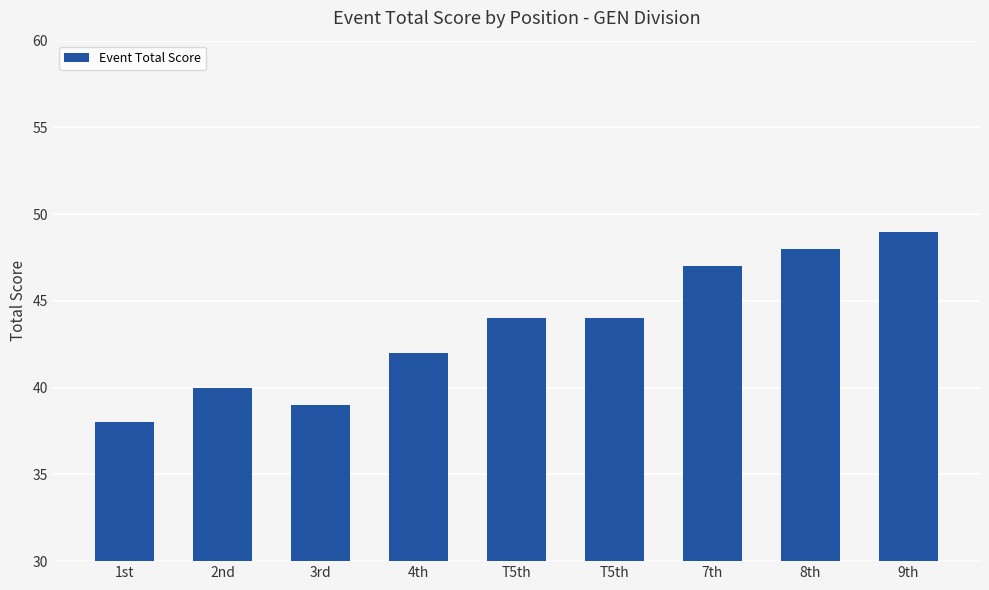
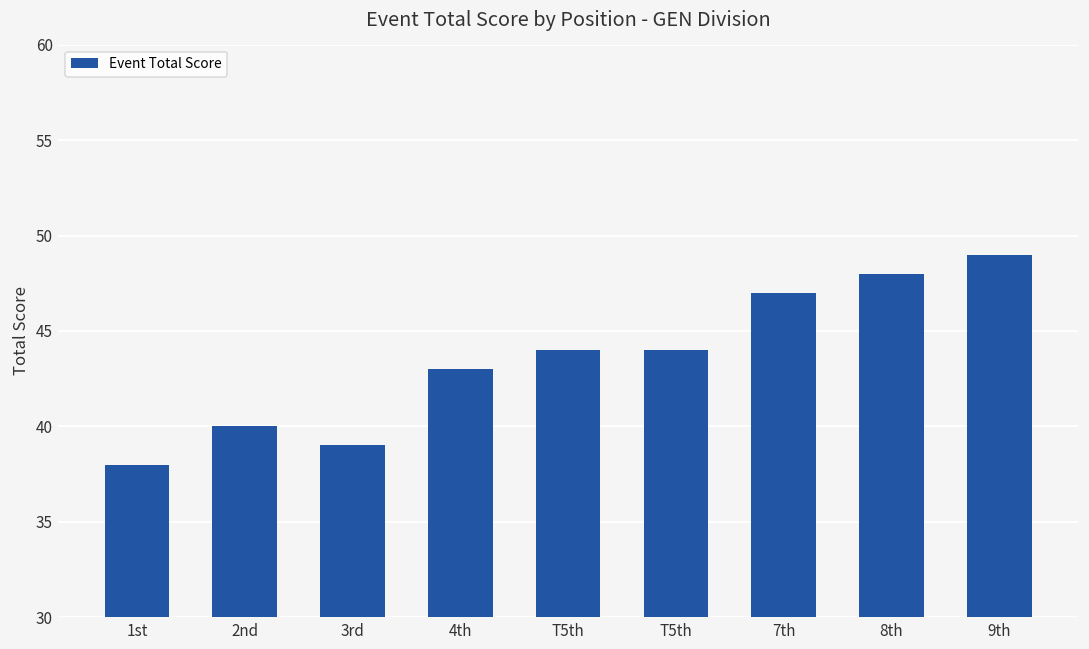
  {
    "1st": 38,
    "2nd": 40,
    "3rd": 39,
-   "4th": 42,
+   "4th": 43,
    "7th": 47,
    "8th": 48,
    "9th": 49
  }
